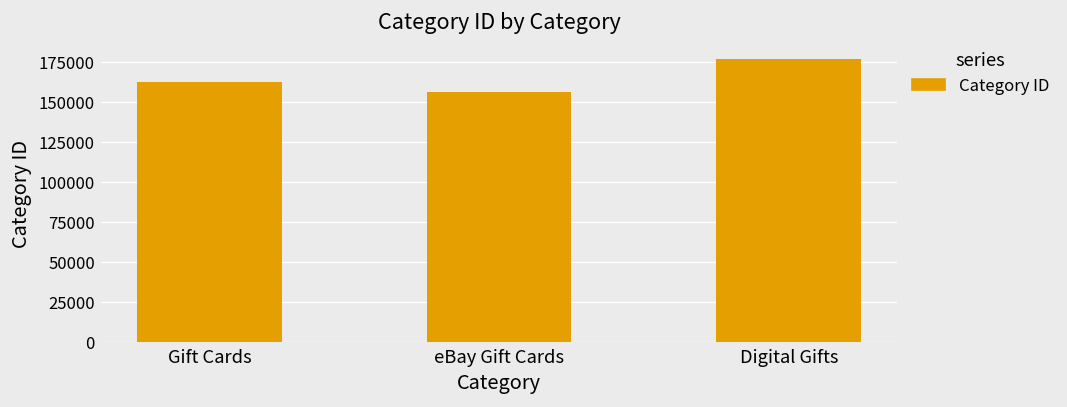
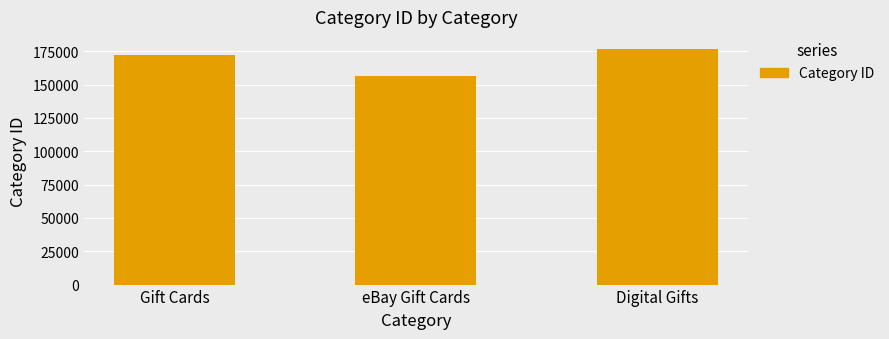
  {
-   "Gift Cards": 162000,
+   "Gift Cards": 172000,
    "eBay Gift Cards": 156000,
    "Digital Gifts": 177000
  }
